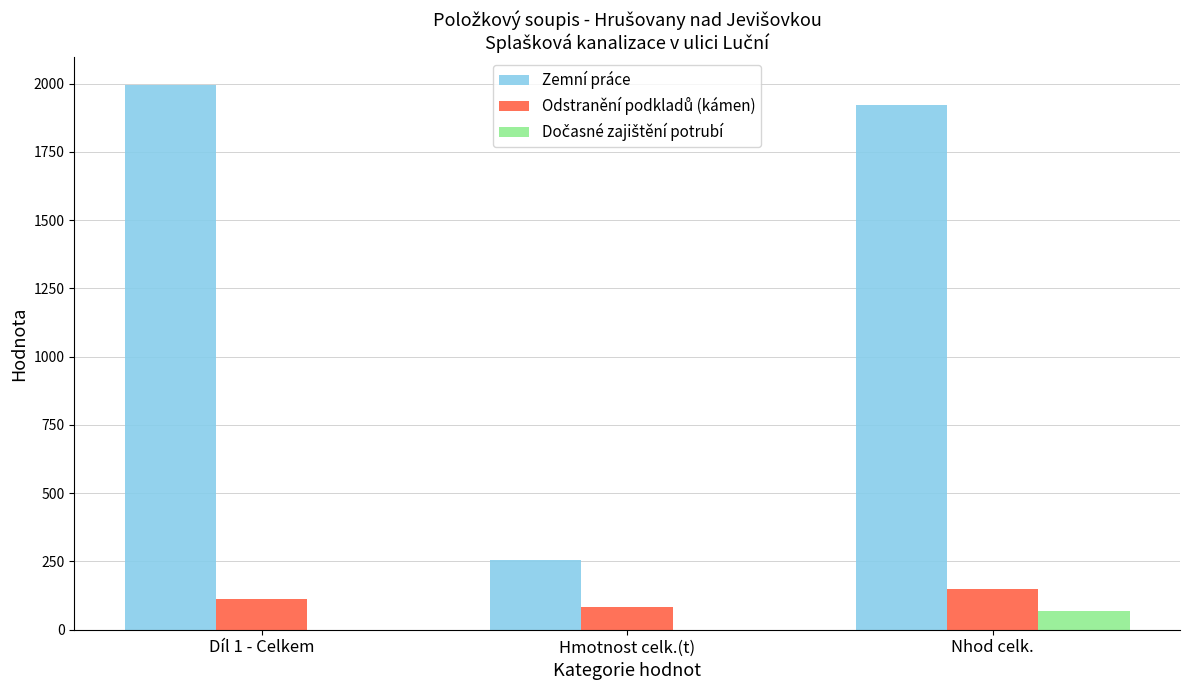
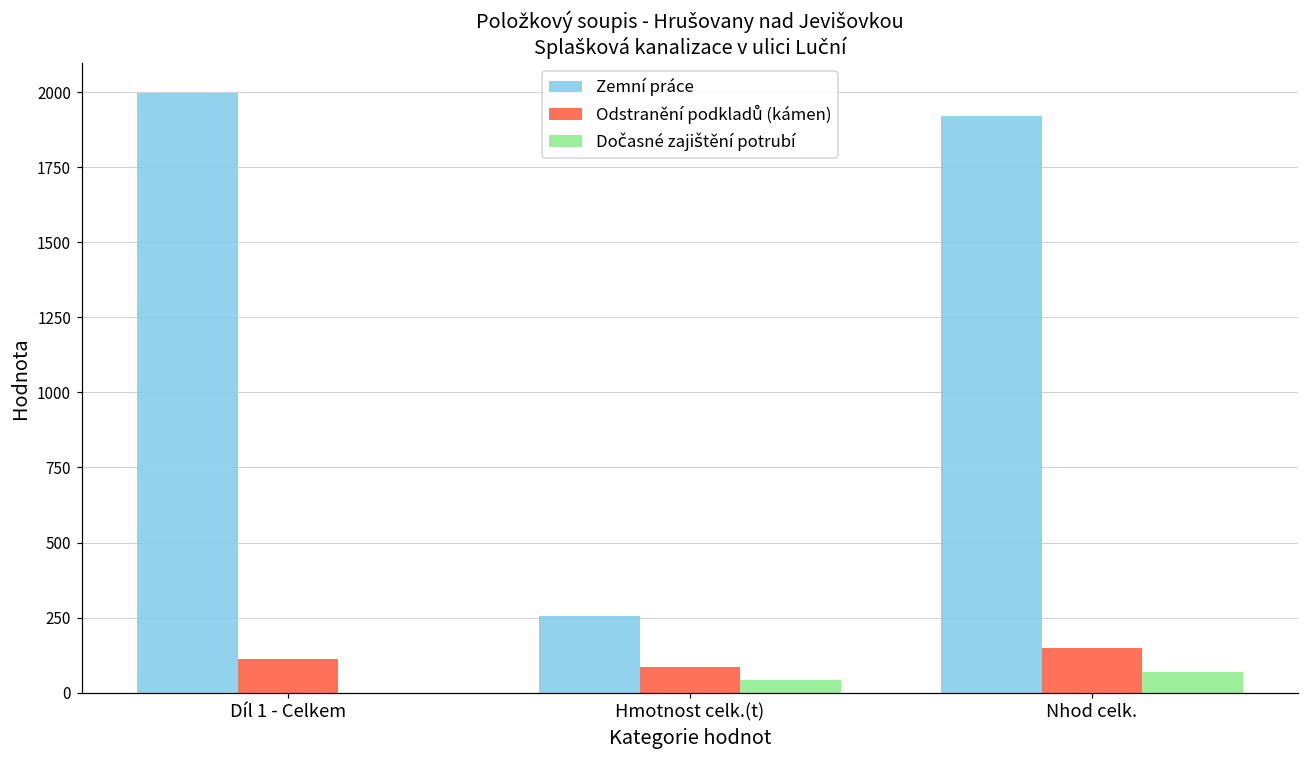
  {
    "Zemní práce": {
      "Díl 1 - Celkem": 2000,
      "Hmotnost celk.(t)": 250,
      "Nhod celk.": 1920
    },
    "Odstranění podkladů (kámen)": {
      "Díl 1 - Celkem": 110,
      "Hmotnost celk.(t)": 80,
      "Nhod celk.": 150
    },
    "Dočasné zajištění potrubí": {
-     "Hmotnost celk.(t)": 0,
+     "Hmotnost celk.(t)": 40,
      "Nhod celk.": 70
    }
  }
